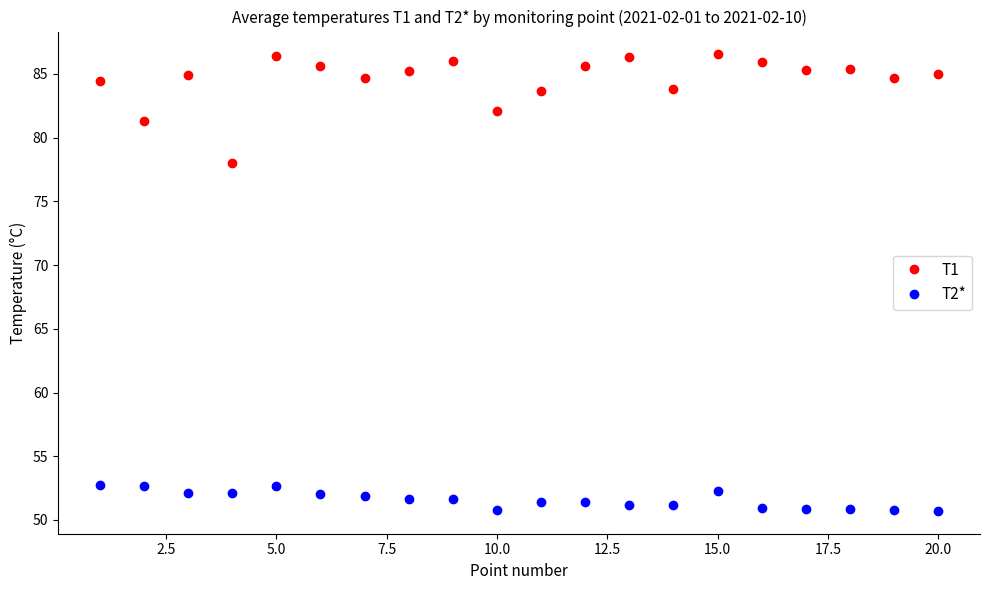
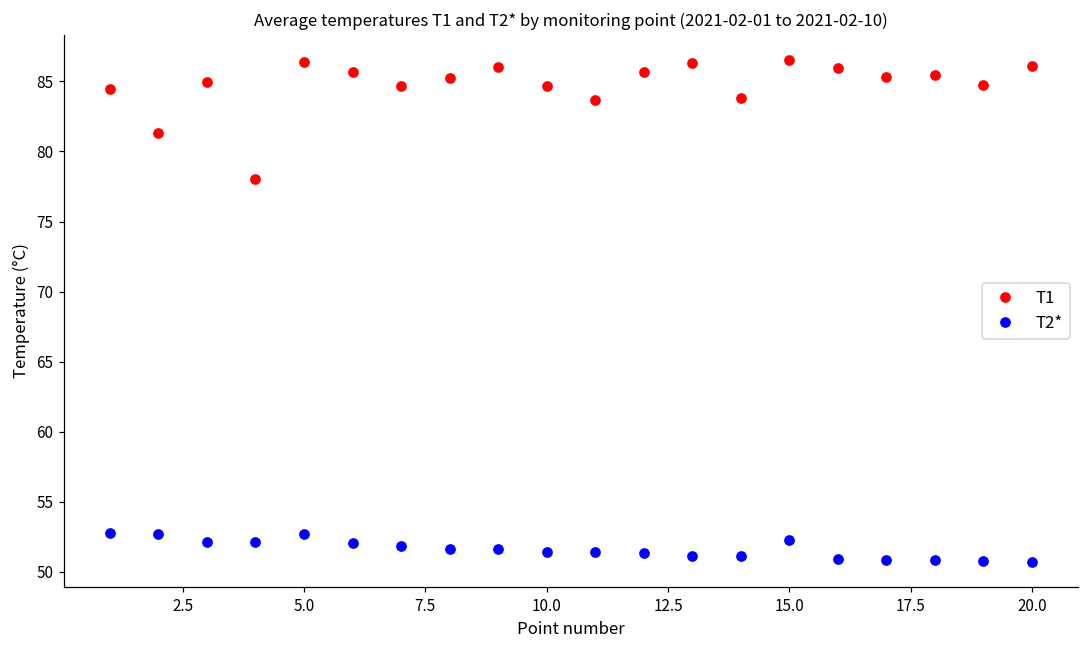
  {
    "T1": {
      "5.0": 86.4,
-     "10.0": 82.1,
+     "10.0": 84.7,
      "15.0": 86.5,
-     "20.0": 85.0
+     "20.0": 86.1
    },
    "T2*": {
      "5.0": 52.7,
-     "10.0": 50.8,
+     "10.0": 51.5,
      "15.0": 52.3,
      "20.0": 50.7
    }
  }
